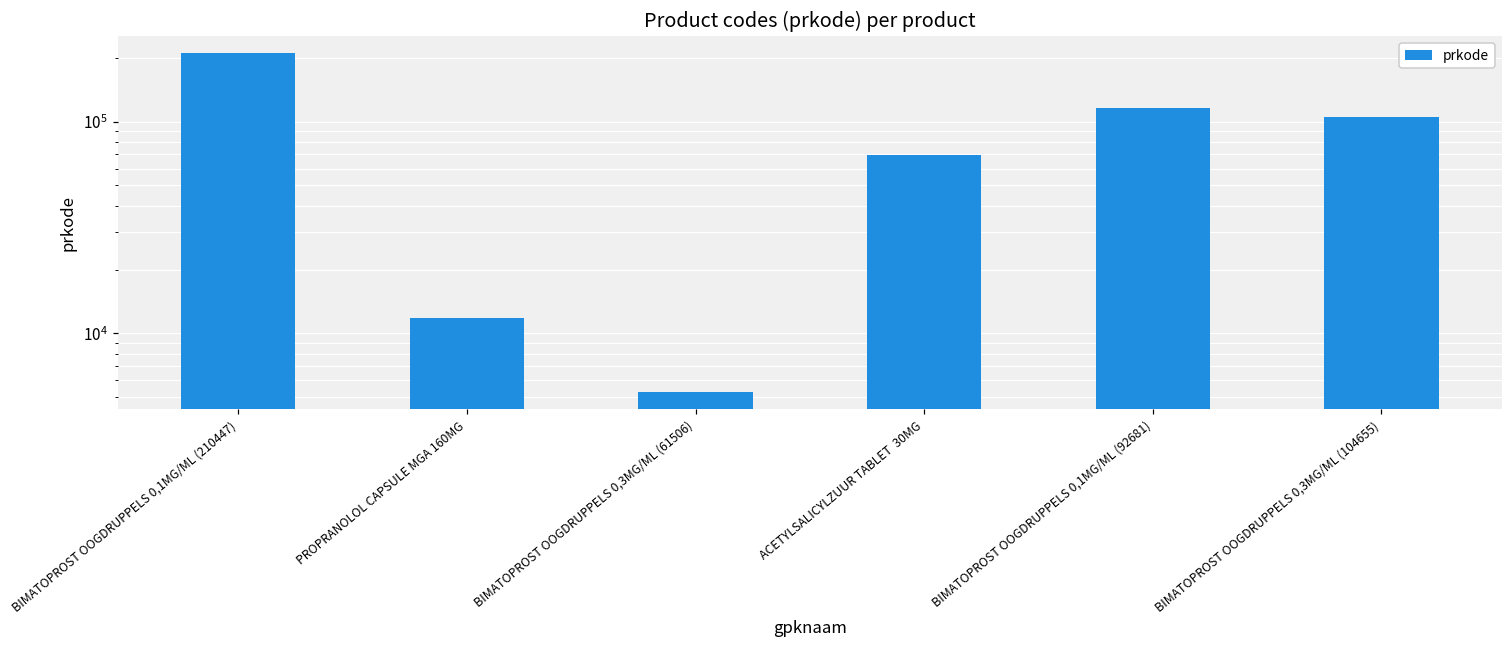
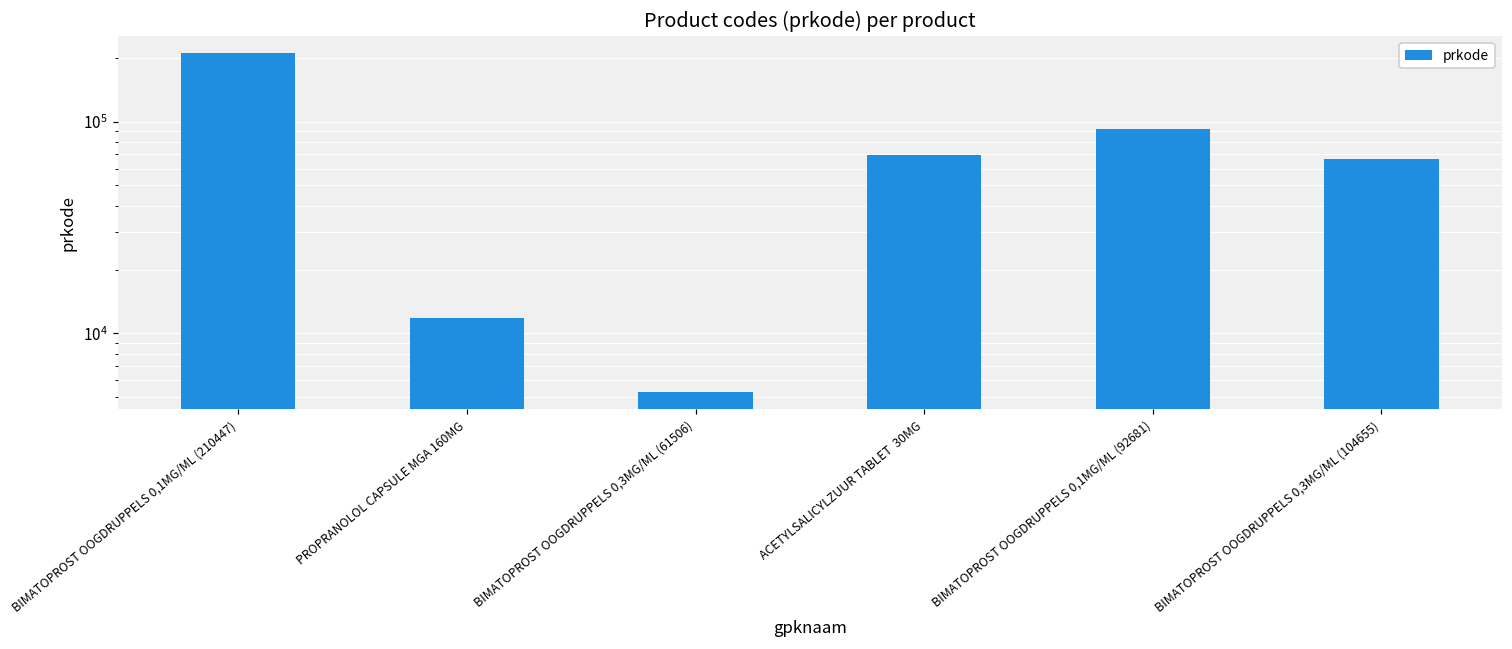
  {
    "BIMATOPROST OOGDRUPPELS 0,1MG/ML (210447)": 210000,
    "PROPRANOLOL CAPSULE MGA 160MG": 12000,
    "BIMATOPROST OOGDRUPPELS 0,3MG/ML (61506)": 5300,
    "ACETYLSALICYLZUUR TABLET 30MG": 70000,
-   "BIMATOPROST OOGDRUPPELS 0,1MG/ML (92681)": 120000,
-   "BIMATOPROST OOGDRUPPELS 0,3MG/ML (104655)": 100000
+   "BIMATOPROST OOGDRUPPELS 0,1MG/ML (92681)": 90000,
+   "BIMATOPROST OOGDRUPPELS 0,3MG/ML (104655)": 67000
  }
